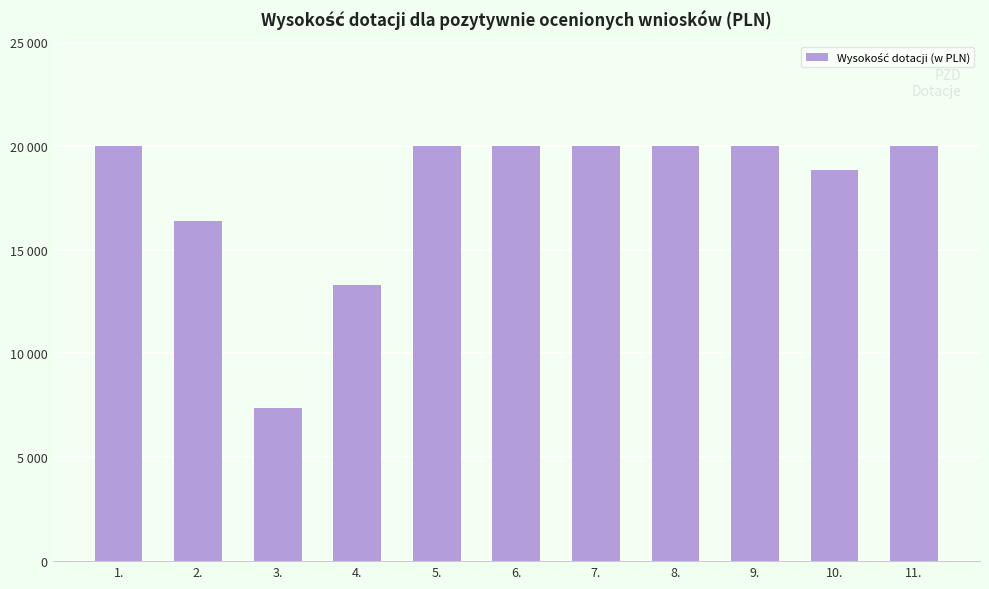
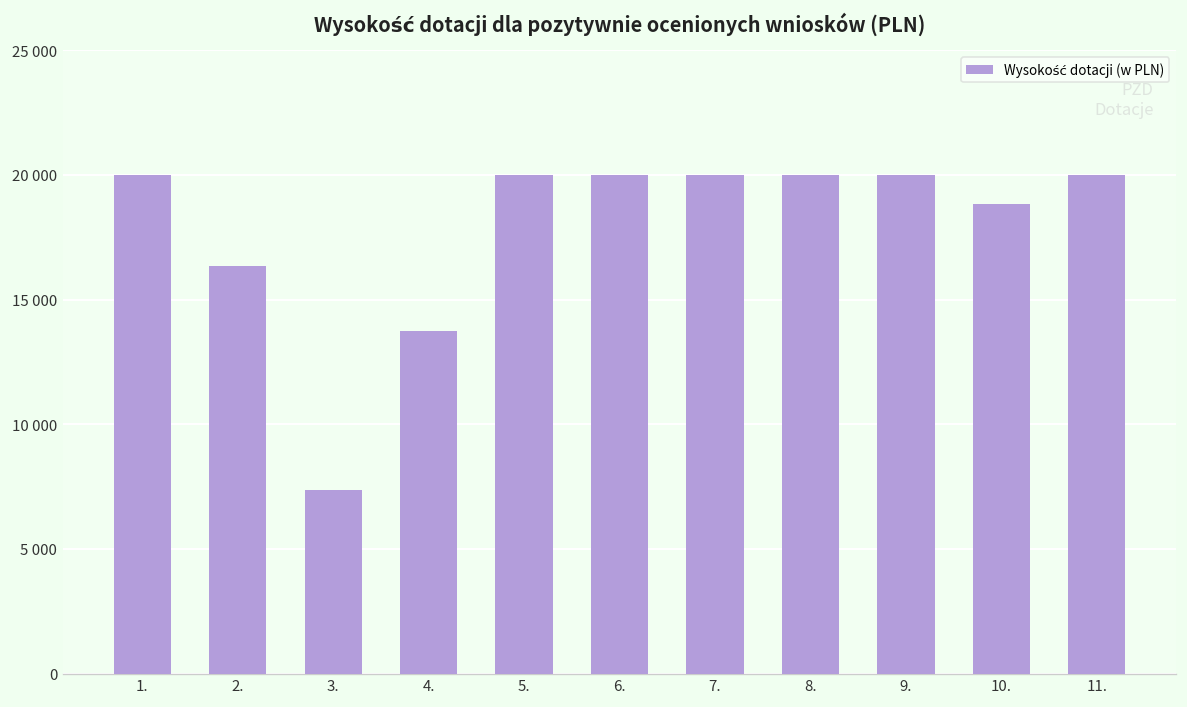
  {
    "1.": 20000,
    "2.": 16400,
    "3.": 7400,
-   "4.": 13300,
+   "4.": 13700,
    "5.": 20000,
    "6.": 20000,
    "7.": 20000,
    "8.": 20000,
    "9.": 20000,
    "10.": 18800,
    "11.": 20000
  }
